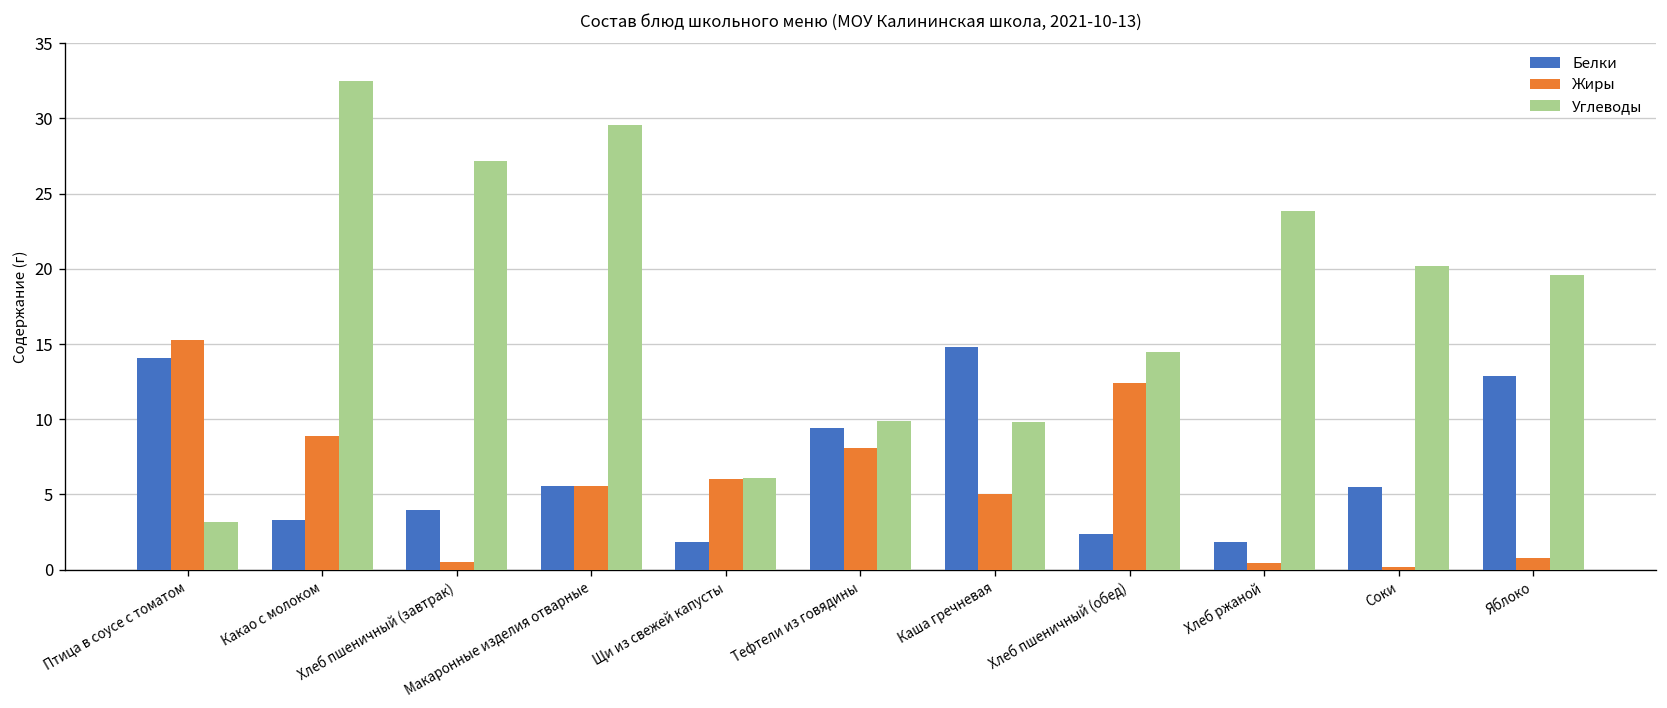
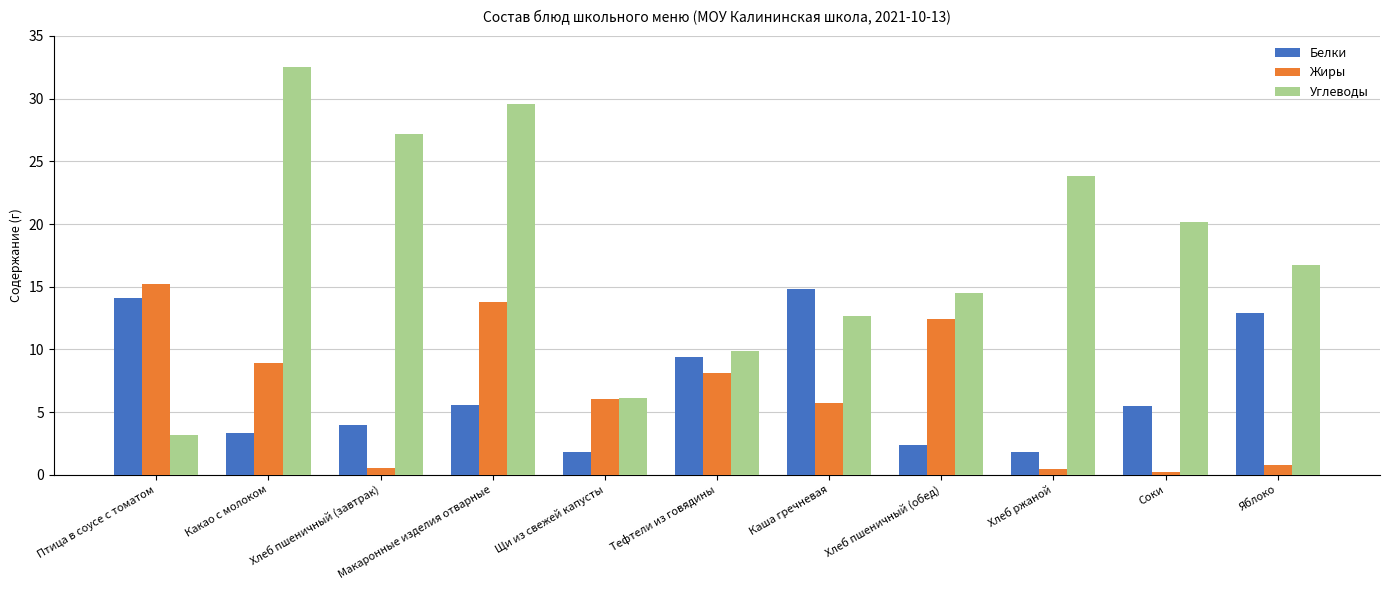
  {
    "Белки": {
      "Птица в соусе с томатом": 14.1,
      "Какао с молоком": 3.3,
      "Хлеб пшеничный (завтрак)": 4.0,
      "Макаронные изделия отварные": 5.6,
      "Щи из свежей капусты": 1.8,
      "Тефтели из говядины": 9.4,
      "Каша гречневая": 14.8,
      "Хлеб пшеничный (обед)": 2.4,
      "Хлеб ржаной": 1.8,
      "Соки": 5.5,
      "Яблоко": 12.9
    },
    "Жиры": {
      "Птица в соусе с томатом": 15.3,
      "Какао с молоком": 8.9,
      "Хлеб пшеничный (завтрак)": 0.5,
-     "Макаронные изделия отварные": 5.6,
+     "Макаронные изделия отварные": 13.8,
      "Щи из свежей капусты": 6.0,
      "Тефтели из говядины": 8.1,
-     "Каша гречневая": 5.0,
+     "Каша гречневая": 5.8,
      "Хлеб пшеничный (обед)": 12.4,
      "Хлеб ржаной": 0.4,
      "Соки": 0.2,
      "Яблоко": 0.8
    },
    "Углеводы": {
      "Птица в соусе с томатом": 3.2,
      "Какао с молоком": 32.5,
      "Хлеб пшеничный (завтрак)": 27.2,
      "Макаронные изделия отварные": 29.6,
      "Щи из свежей капусты": 6.1,
      "Тефтели из говядины": 9.9,
-     "Каша гречневая": 9.8,
+     "Каша гречневая": 12.7,
      "Хлеб пшеничный (обед)": 14.5,
      "Хлеб ржаной": 23.8,
      "Соки": 20.2,
-     "Яблоко": 19.6
+     "Яблоко": 16.7
    }
  }
